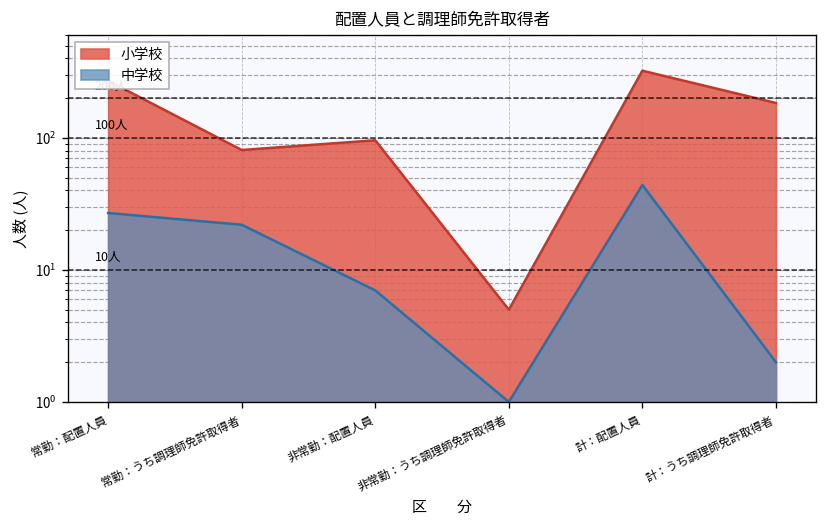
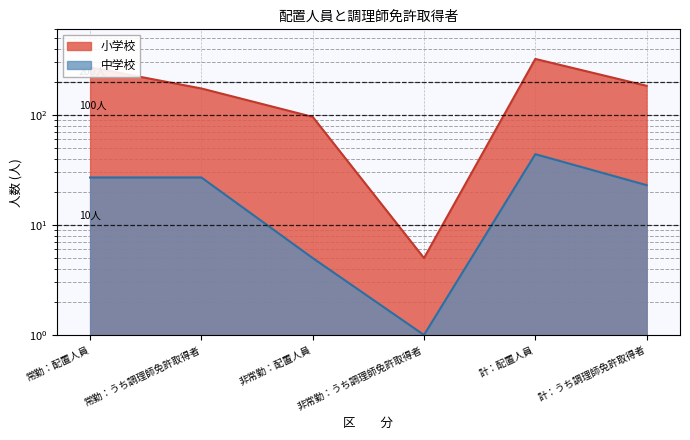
  {
    "小学校": {
-     "常勤：うち調理師免許取得者": 80,
+     "常勤：うち調理師免許取得者": 170,
      "非常勤：配置人員": 100,
      "非常勤：うち調理師免許取得者": 5,
      "計：配置人員": 320,
      "計：うち調理師免許取得者": 180
    },
    "中学校": {
      "常勤：配置人員": 27,
-     "常勤：うち調理師免許取得者": 22,
-     "非常勤：配置人員": 7,
+     "常勤：うち調理師免許取得者": 27,
+     "非常勤：配置人員": 5,
      "非常勤：うち調理師免許取得者": 1,
      "計：配置人員": 44,
-     "計：うち調理師免許取得者": 2
+     "計：うち調理師免許取得者": 23
    }
  }
